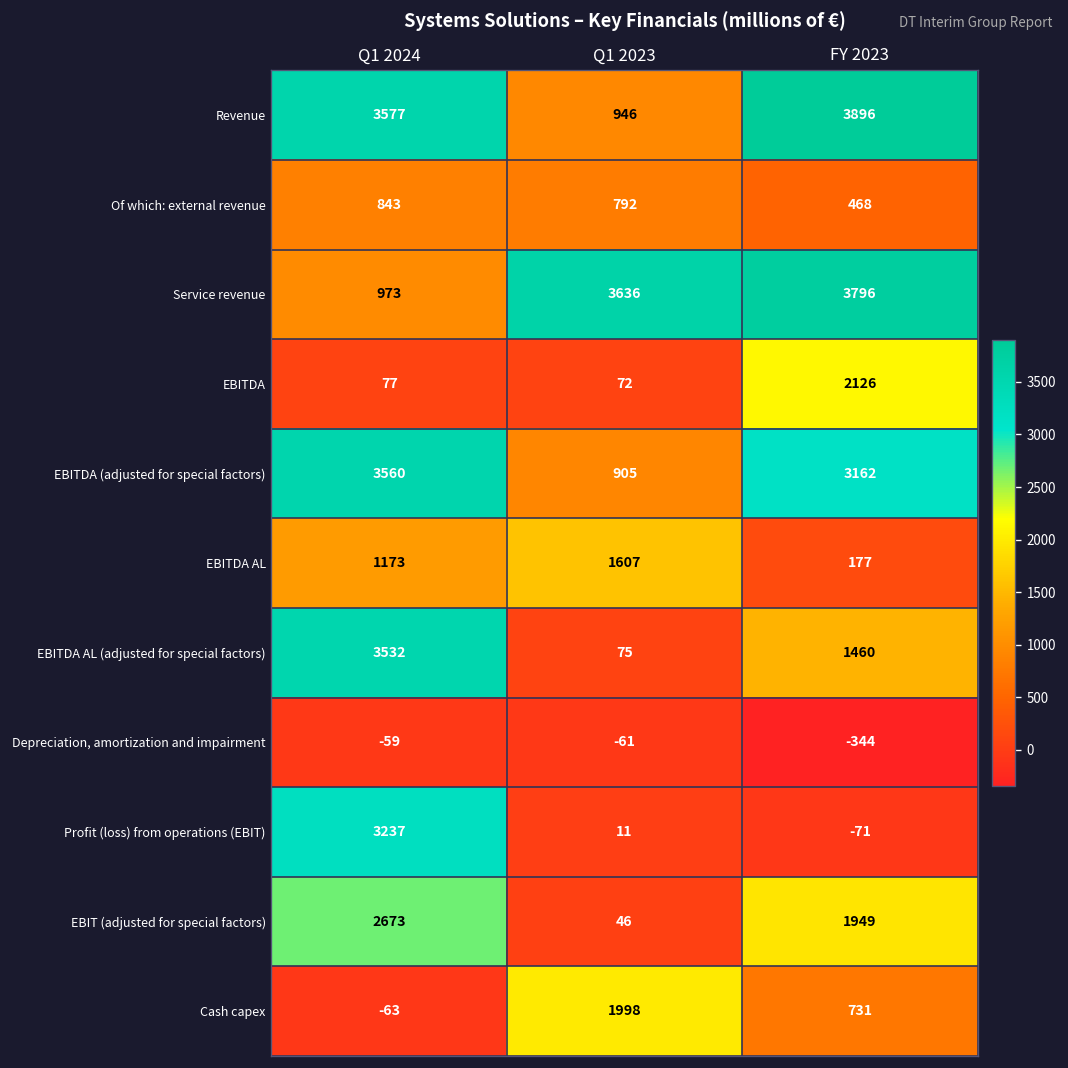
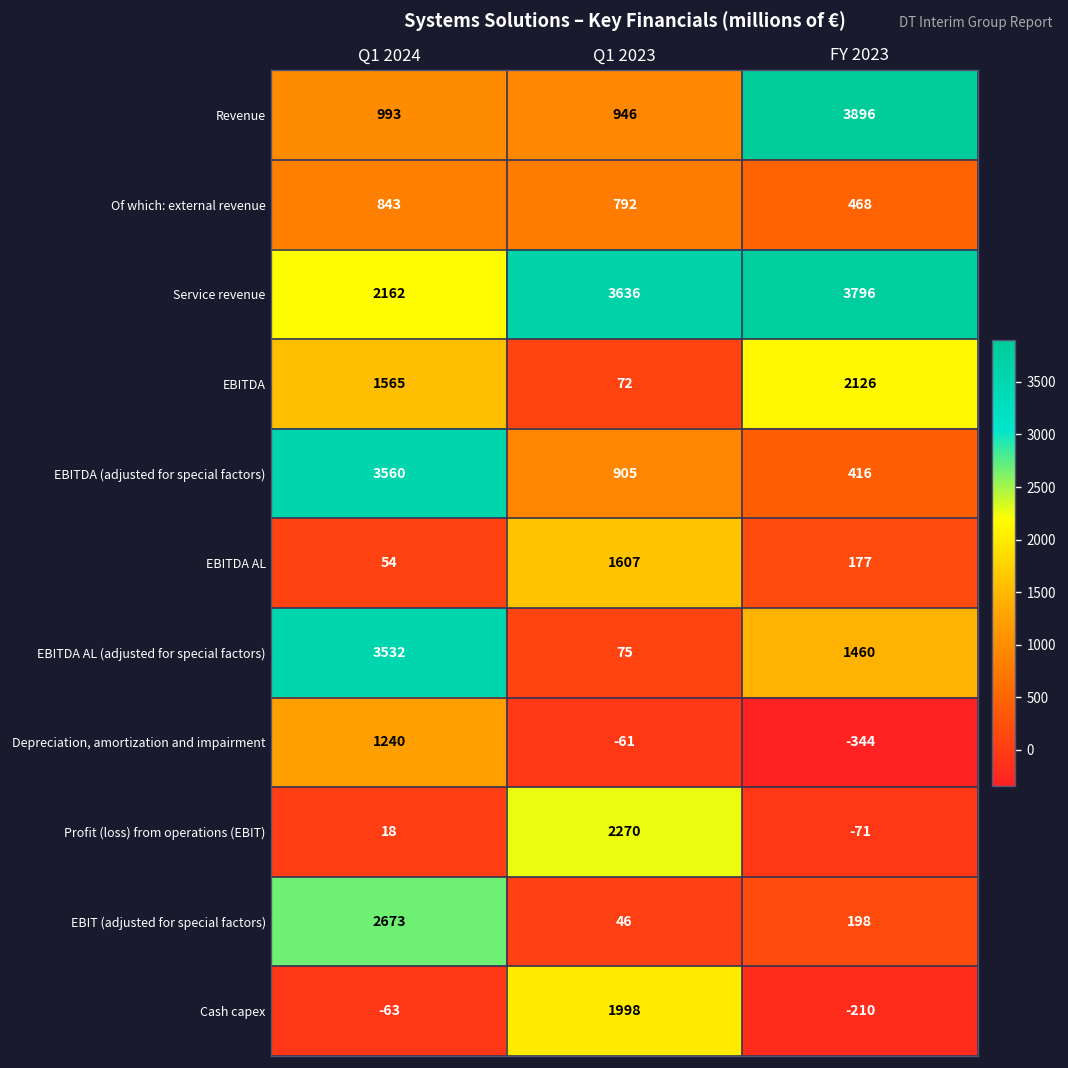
  {
    "Revenue": {
-     "Q1 2024": 3577,
+     "Q1 2024": 993,
      "Q1 2023": 946,
      "FY 2023": 3896
    },
    "Of which: external revenue": {
      "Q1 2024": 843,
      "Q1 2023": 792,
      "FY 2023": 468
    },
    "Service revenue": {
-     "Q1 2024": 973,
+     "Q1 2024": 2162,
      "Q1 2023": 3636,
      "FY 2023": 3796
    },
    "EBITDA": {
-     "Q1 2024": 77,
+     "Q1 2024": 1565,
      "Q1 2023": 72,
      "FY 2023": 2126
    },
    "EBITDA (adjusted for special factors)": {
      "Q1 2024": 3560,
      "Q1 2023": 905,
-     "FY 2023": 3162
+     "FY 2023": 416
    },
    "EBITDA AL": {
-     "Q1 2024": 1173,
+     "Q1 2024": 54,
      "Q1 2023": 1607,
      "FY 2023": 177
    },
    "EBITDA AL (adjusted for special factors)": {
      "Q1 2024": 3532,
      "Q1 2023": 75,
      "FY 2023": 1460
    },
    "Depreciation, amortization and impairment": {
-     "Q1 2024": -59,
+     "Q1 2024": 1240,
      "Q1 2023": -61,
      "FY 2023": -344
    },
    "Profit (loss) from operations (EBIT)": {
-     "Q1 2024": 3237,
-     "Q1 2023": 11,
+     "Q1 2024": 18,
+     "Q1 2023": 2270,
      "FY 2023": -71
    },
    "EBIT (adjusted for special factors)": {
      "Q1 2024": 2673,
      "Q1 2023": 46,
-     "FY 2023": 1949
+     "FY 2023": 198
    },
    "Cash capex": {
      "Q1 2024": -63,
      "Q1 2023": 1998,
-     "FY 2023": 731
+     "FY 2023": -210
    }
  }
